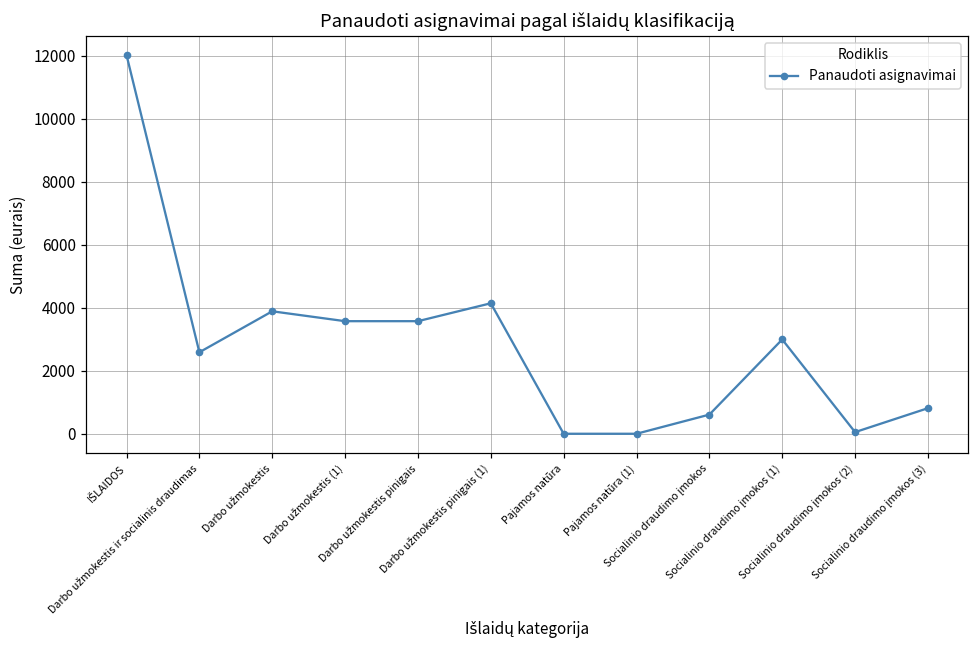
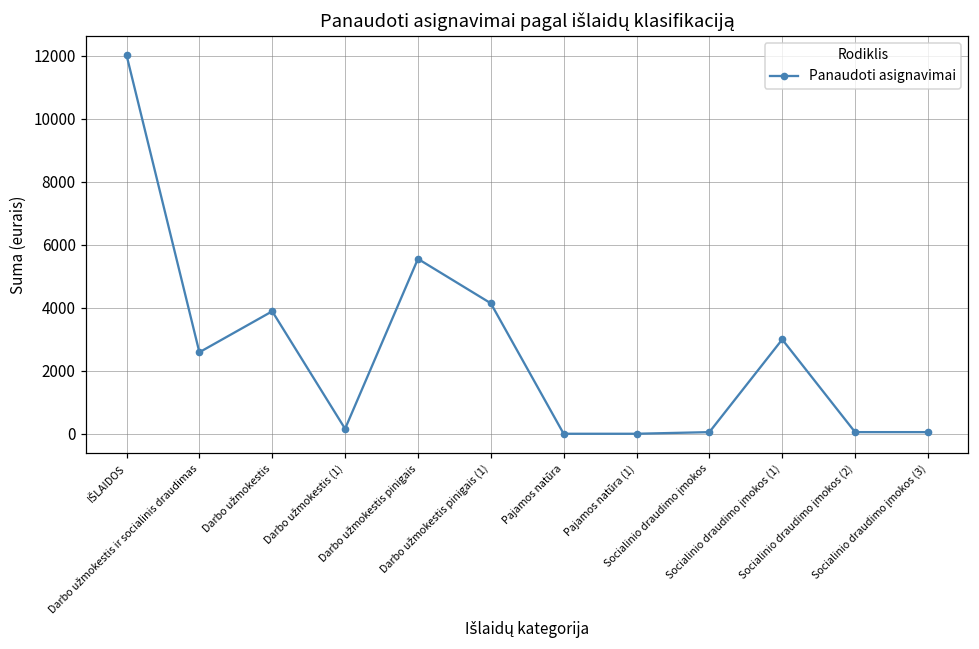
  {
    "IŠLAIDOS": 12000,
    "Darbo užmokestis ir socialinis draudimas": 2600,
    "Darbo užmokestis": 3900,
-   "Darbo užmokestis (1)": 3600,
-   "Darbo užmokestis pinigais": 3600,
+   "Darbo užmokestis (1)": 200,
+   "Darbo užmokestis pinigais": 5600,
    "Darbo užmokestis pinigais (1)": 4100,
    "Pajamos natūra": 0,
    "Pajamos natūra (1)": 0,
-   "Socialinio draudimo įmokos": 600,
+   "Socialinio draudimo įmokos": 100,
    "Socialinio draudimo įmokos (1)": 3000,
    "Socialinio draudimo įmokos (2)": 100,
-   "Socialinio draudimo įmokos (3)": 800
+   "Socialinio draudimo įmokos (3)": 100
  }
